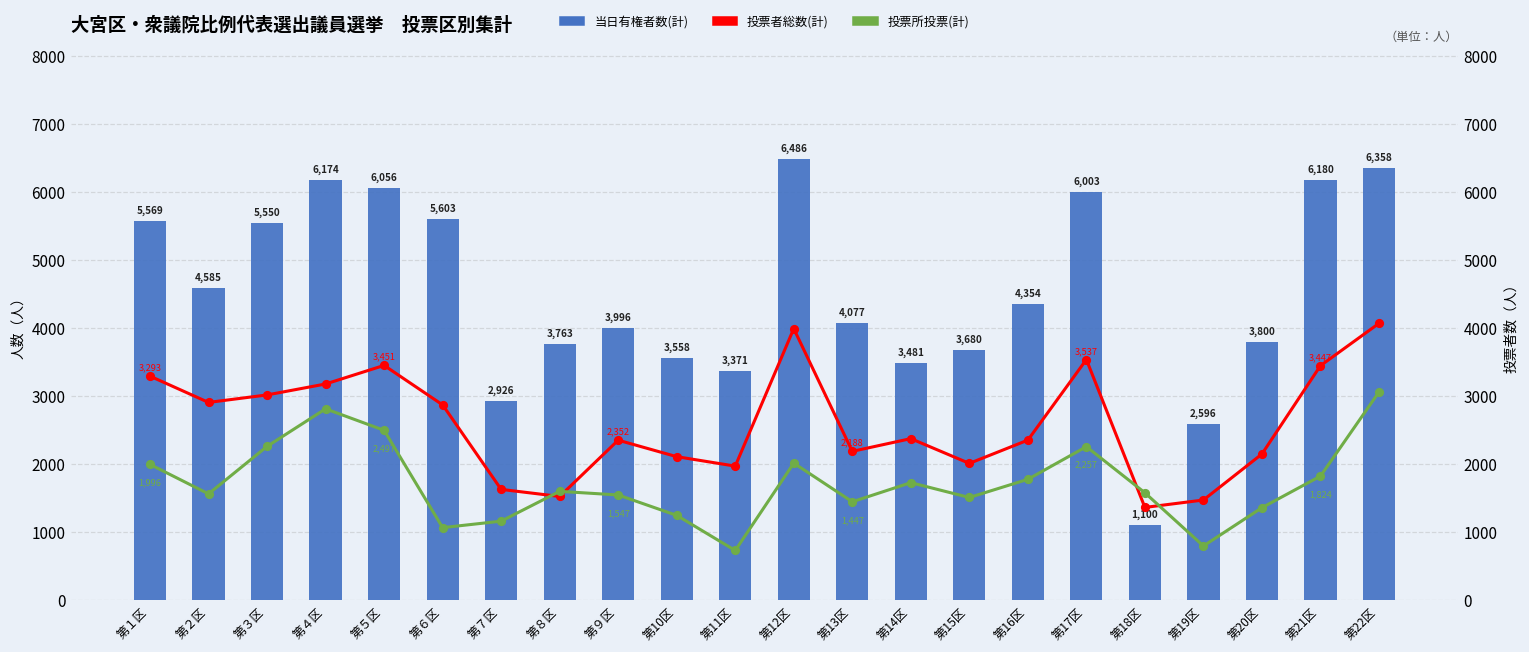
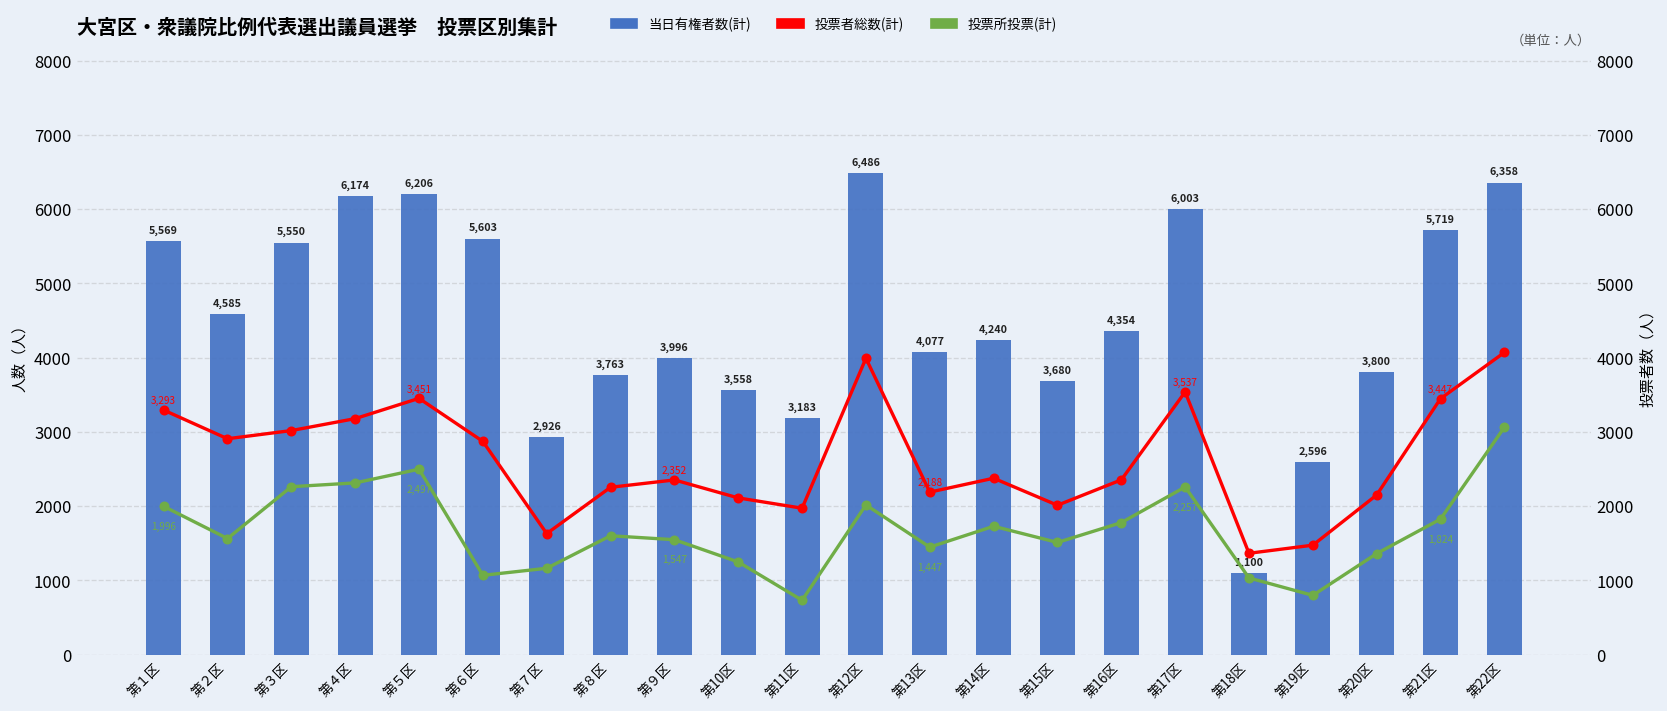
  {
    "当日有権者数(計)": {
      "第１区": "5,569",
      "第２区": "4,585",
      "第３区": "5,550",
      "第４区": "6,174",
-     "第５区": "6,056",
+     "第５区": "6,206",
      "第６区": "5,603",
      "第７区": "2,926",
      "第８区": "3,763",
      "第９区": "3,996",
      "第10区": "3,558",
-     "第11区": "3,371",
+     "第11区": "3,183",
      "第12区": "6,486",
      "第13区": "4,077",
-     "第14区": "3,481",
+     "第14区": "4,240",
      "第15区": "3,680",
      "第16区": "4,354",
      "第17区": "6,003",
      "第18区": "1,100",
      "第19区": "2,596",
      "第20区": "3,800",
-     "第21区": "6,180",
+     "第21区": "5,719",
      "第22区": "6,358"
    },
    "投票者総数(計)": {
      "第２区": "2900",
      "第３区": "3000",
      "第４区": "3200",
      "第６区": "2900",
      "第７区": "1600",
-     "第８区": "1500",
+     "第８区": "2300",
      "第10区": "2100",
      "第11区": "2000",
      "第12区": "4000",
      "第14区": "2400",
      "第15区": "2000",
      "第16区": "2400",
      "第19区": "1500",
      "第20区": "2100",
      "第22区": "4100"
    },
    "投票所投票(計)": {
      "第２区": "1600",
      "第３区": "2300",
-     "第４区": "2800",
+     "第４区": "2300",
      "第６区": "1100",
      "第７区": "1200",
      "第８区": "1600",
      "第10区": "1200",
      "第11区": "700",
      "第12区": "2000",
      "第14区": "1700",
      "第15区": "1500",
      "第16区": "1800",
-     "第18区": "1600",
+     "第18区": "1000",
      "第19区": "800",
      "第20区": "1400",
      "第22区": "3100"
    }
  }
